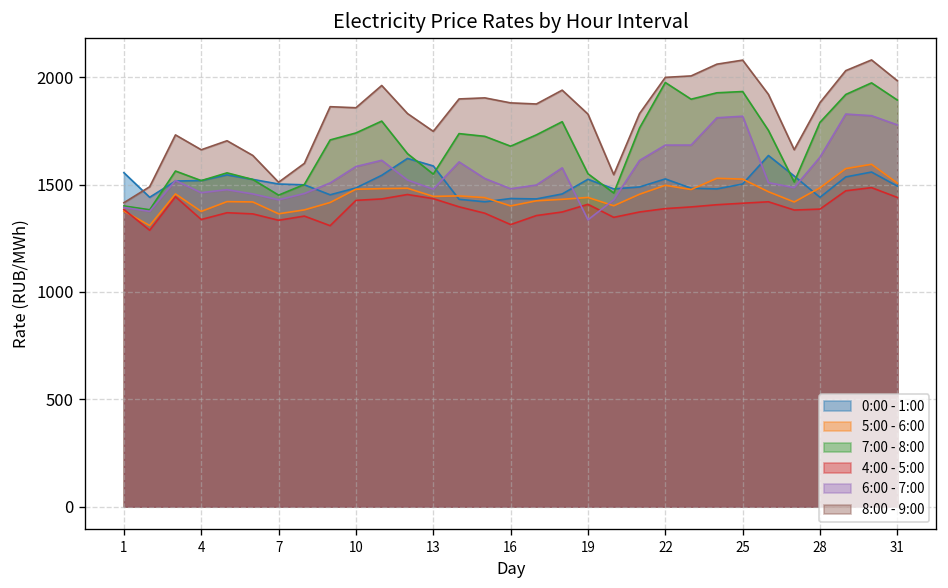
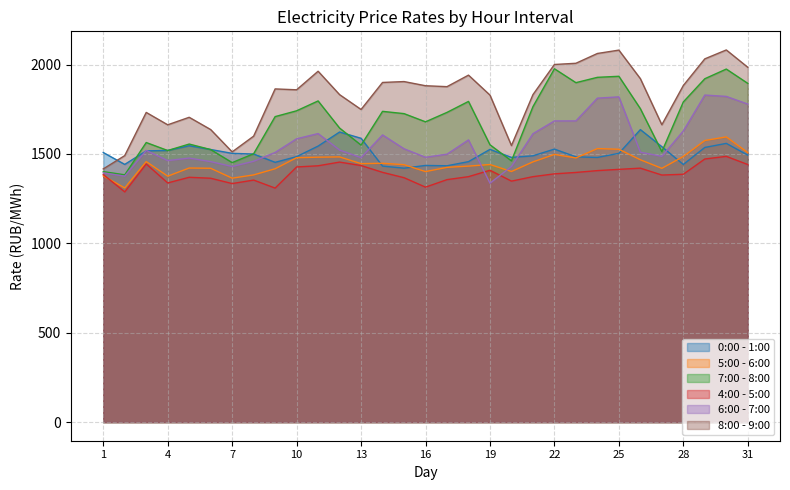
  {
    "0:00 - 1:00": {
-     "1": 1560,
+     "1": 1510,
      "13": 1590,
      "16": 1440,
      "19": 1530,
      "22": 1530,
      "25": 1500,
      "28": 1440
    },
    "7:00 - 8:00": {
      "7": 1450,
      "10": 1740,
      "13": 1550,
      "16": 1680,
      "19": 1550,
      "22": 1980,
      "25": 1930,
      "28": 1790,
      "31": 1890
    },
    "6:00 - 7:00": {
      "4": 1460,
      "7": 1430,
      "10": 1580,
      "13": 1480,
      "16": 1480,
      "19": 1340,
      "22": 1680,
      "25": 1820,
      "28": 1630,
      "31": 1780
    }
  }
